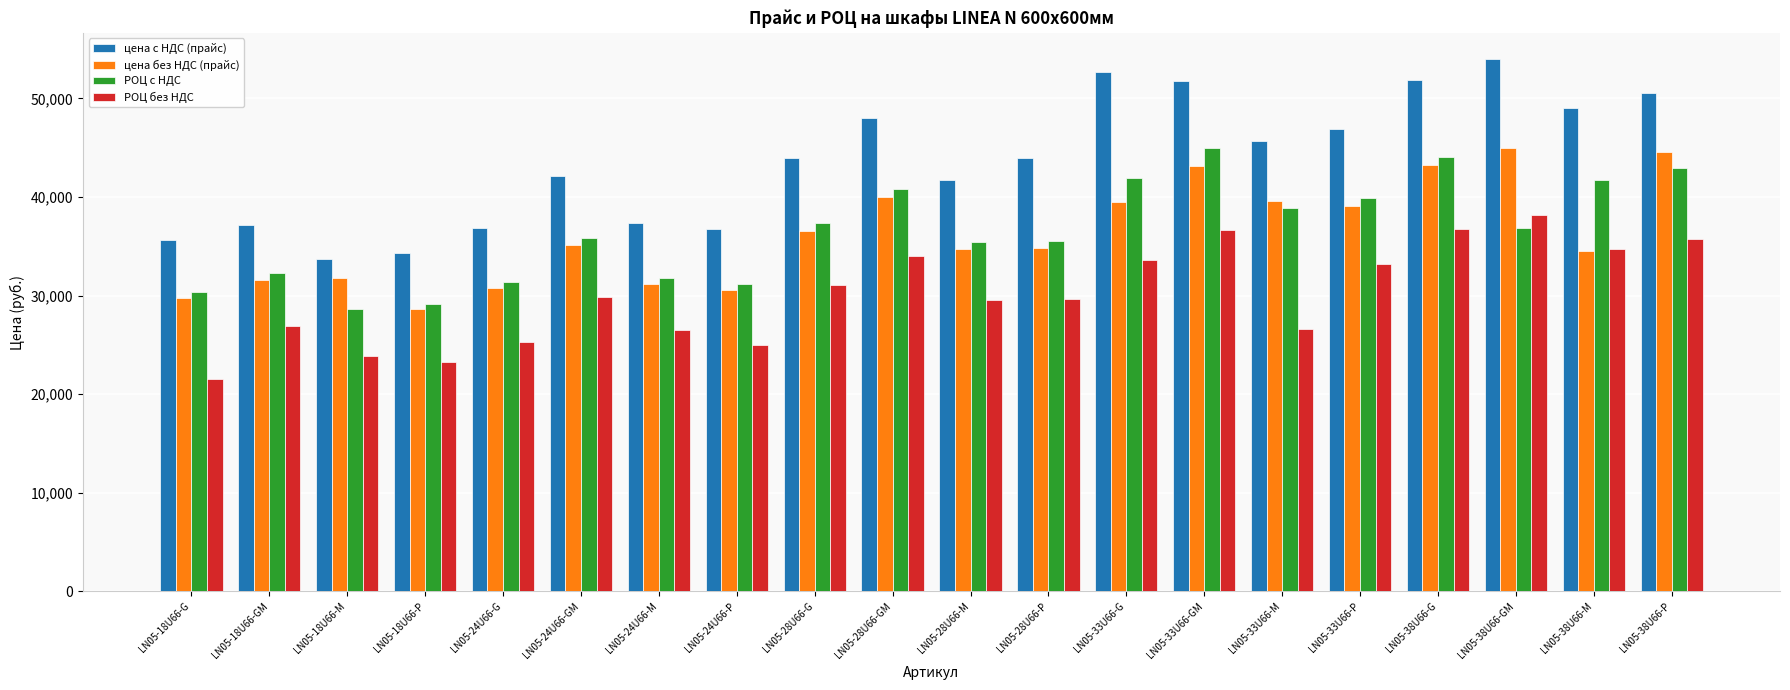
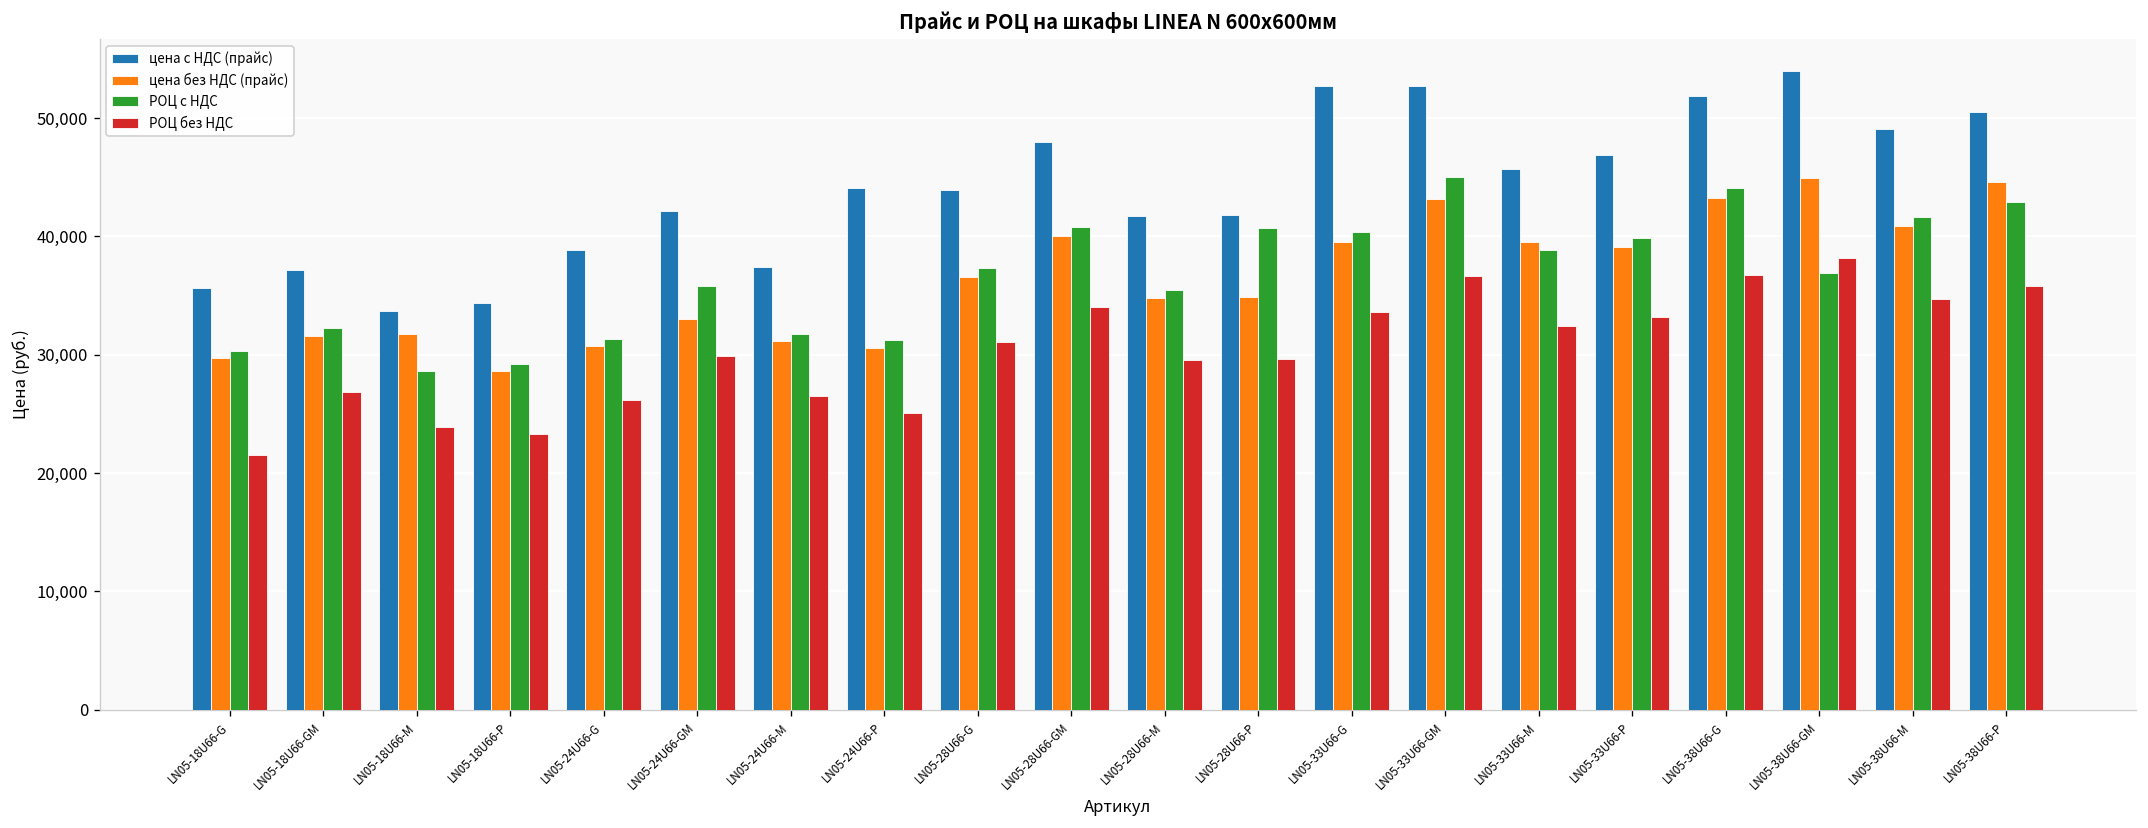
  {
    "цена с НДС (прайс)": {
      "LN05-18U66-G": "36,000",
      "LN05-18U66-GM": "37,000",
      "LN05-18U66-M": "34,000",
      "LN05-18U66-P": "34,000",
-     "LN05-24U66-G": "37,000",
+     "LN05-24U66-G": "39,000",
      "LN05-24U66-GM": "42,000",
      "LN05-24U66-M": "37,000",
-     "LN05-24U66-P": "37,000",
+     "LN05-24U66-P": "44,000",
      "LN05-28U66-G": "44,000",
      "LN05-28U66-GM": "48,000",
      "LN05-28U66-M": "42,000",
-     "LN05-28U66-P": "44,000",
+     "LN05-28U66-P": "42,000",
      "LN05-33U66-G": "53,000",
-     "LN05-33U66-GM": "52,000",
+     "LN05-33U66-GM": "53,000",
      "LN05-33U66-M": "46,000",
      "LN05-33U66-P": "47,000",
      "LN05-38U66-G": "52,000",
      "LN05-38U66-GM": "54,000",
      "LN05-38U66-M": "49,000",
      "LN05-38U66-P": "51,000"
    },
    "цена без НДС (прайс)": {
      "LN05-18U66-G": "30,000",
      "LN05-18U66-GM": "32,000",
      "LN05-18U66-M": "32,000",
      "LN05-18U66-P": "29,000",
      "LN05-24U66-G": "31,000",
-     "LN05-24U66-GM": "35,000",
+     "LN05-24U66-GM": "33,000",
      "LN05-24U66-M": "31,000",
      "LN05-24U66-P": "31,000",
      "LN05-28U66-G": "37,000",
      "LN05-28U66-GM": "40,000",
      "LN05-28U66-M": "35,000",
      "LN05-28U66-P": "35,000",
      "LN05-33U66-G": "40,000",
      "LN05-33U66-GM": "43,000",
      "LN05-33U66-M": "40,000",
      "LN05-33U66-P": "39,000",
      "LN05-38U66-G": "43,000",
      "LN05-38U66-GM": "45,000",
-     "LN05-38U66-M": "35,000",
+     "LN05-38U66-M": "41,000",
      "LN05-38U66-P": "45,000"
    },
    "РОЦ с НДС": {
      "LN05-18U66-G": "30,000",
      "LN05-18U66-GM": "32,000",
      "LN05-18U66-M": "29,000",
      "LN05-18U66-P": "29,000",
      "LN05-24U66-G": "31,000",
      "LN05-24U66-GM": "36,000",
      "LN05-24U66-M": "32,000",
      "LN05-24U66-P": "31,000",
      "LN05-28U66-G": "37,000",
      "LN05-28U66-GM": "41,000",
      "LN05-28U66-M": "35,000",
-     "LN05-28U66-P": "36,000",
-     "LN05-33U66-G": "42,000",
+     "LN05-28U66-P": "41,000",
+     "LN05-33U66-G": "40,000",
      "LN05-33U66-GM": "45,000",
      "LN05-33U66-M": "39,000",
      "LN05-33U66-P": "40,000",
      "LN05-38U66-G": "44,000",
      "LN05-38U66-GM": "37,000",
      "LN05-38U66-M": "42,000",
      "LN05-38U66-P": "43,000"
    },
    "РОЦ без НДС": {
      "LN05-18U66-G": "22,000",
      "LN05-18U66-GM": "27,000",
      "LN05-18U66-M": "24,000",
      "LN05-18U66-P": "23,000",
-     "LN05-24U66-G": "25,000",
+     "LN05-24U66-G": "26,000",
      "LN05-24U66-GM": "30,000",
      "LN05-24U66-M": "26,000",
      "LN05-24U66-P": "25,000",
      "LN05-28U66-G": "31,000",
      "LN05-28U66-GM": "34,000",
      "LN05-28U66-M": "30,000",
      "LN05-28U66-P": "30,000",
      "LN05-33U66-G": "34,000",
      "LN05-33U66-GM": "37,000",
-     "LN05-33U66-M": "27,000",
+     "LN05-33U66-M": "32,000",
      "LN05-33U66-P": "33,000",
      "LN05-38U66-G": "37,000",
      "LN05-38U66-GM": "38,000",
      "LN05-38U66-M": "35,000",
      "LN05-38U66-P": "36,000"
    }
  }
